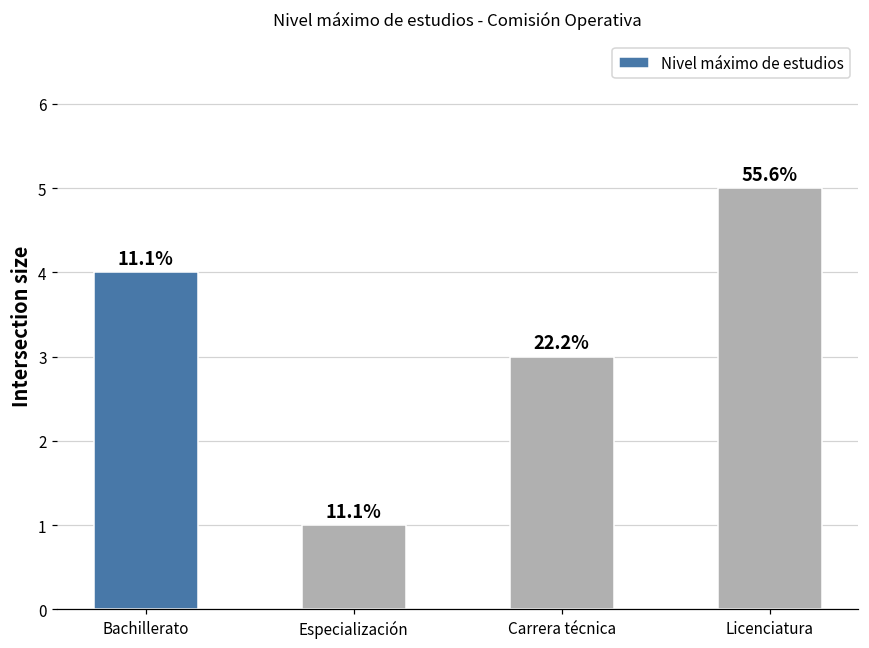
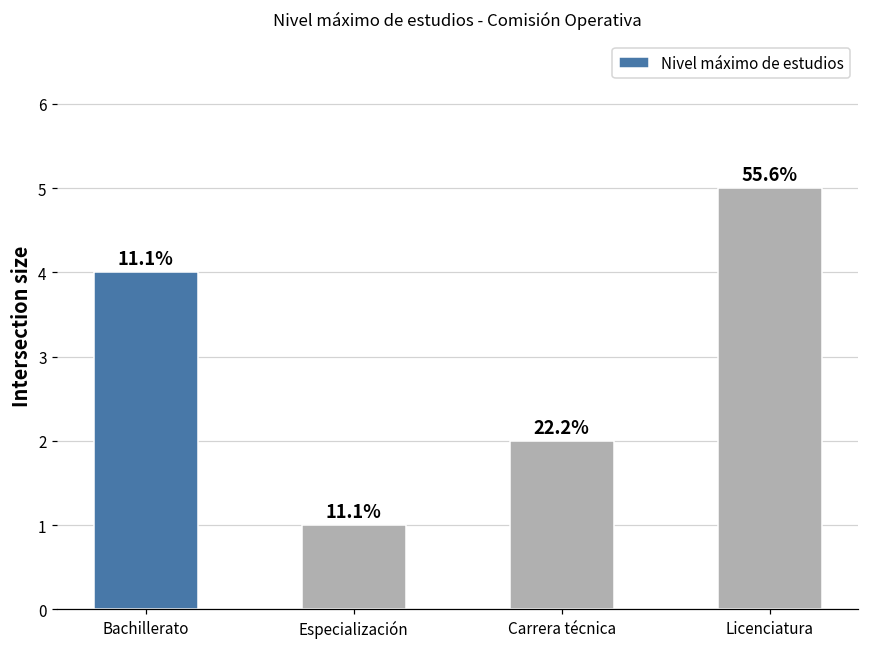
  {
-   "Carrera técnica": 3
+   "Carrera técnica": 2
  }
